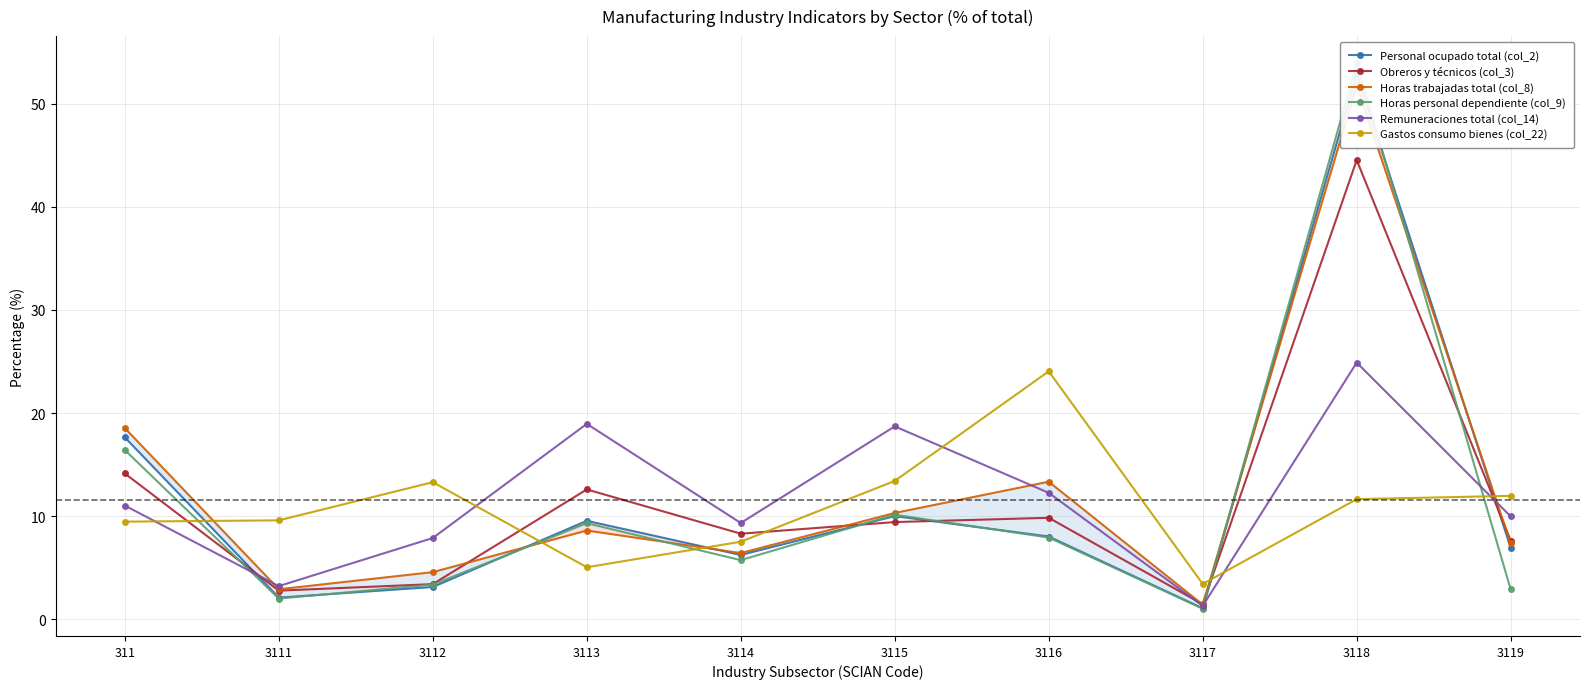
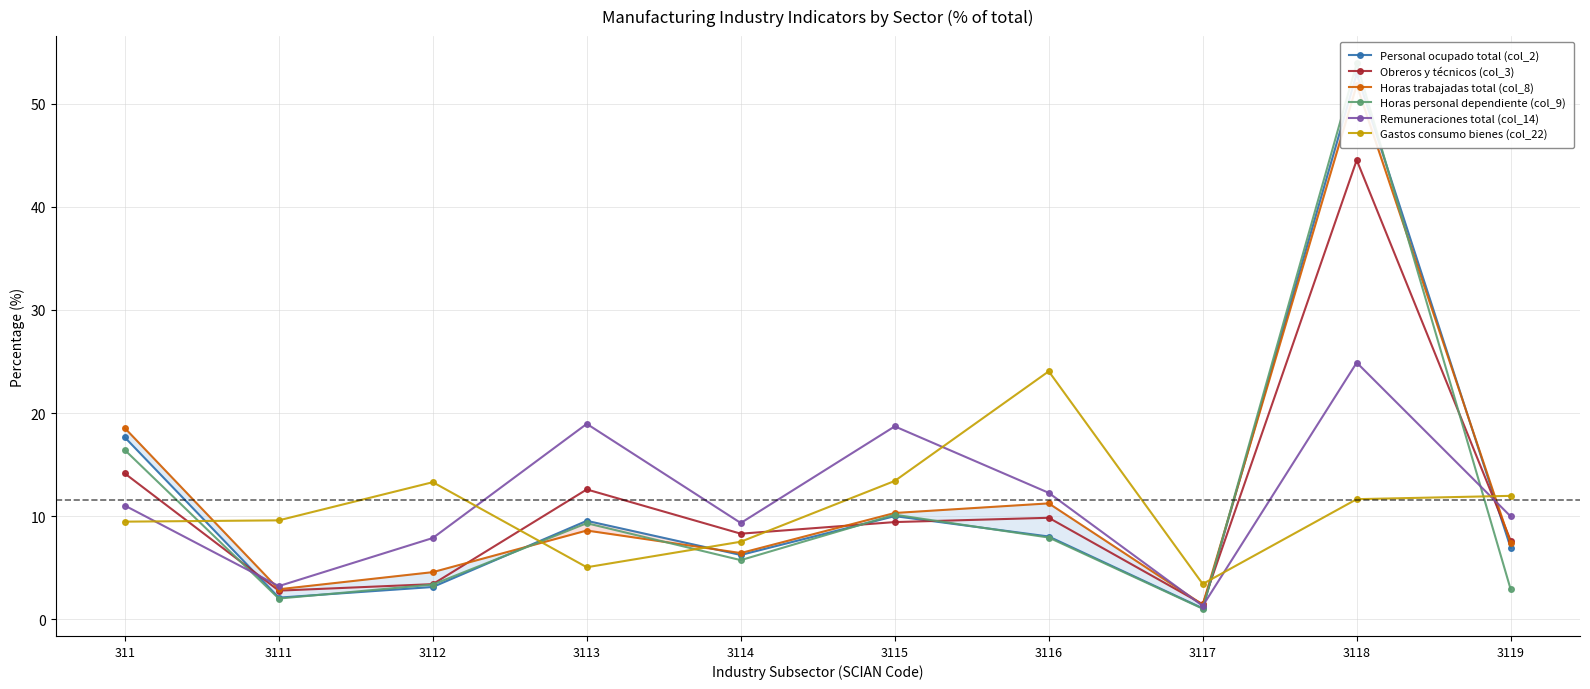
  {
    "Personal ocupado total (col_2)": {
      "311": 17.6,
      "3119": 6.9
    },
    "Obreros y técnicos (col_3)": {
      "311": 14.1,
      "3113": 12.6,
      "3114": 8.3,
      "3115": 9.4,
      "3116": 9.8,
      "3118": 44.5,
      "3119": 7.6
    },
    "Horas trabajadas total (col_8)": {
      "311": 18.5,
      "3112": 4.6,
      "3113": 8.6,
-     "3116": 13.3,
+     "3116": 11.2,
      "3119": 7.4
    },
    "Horas personal dependiente (col_9)": {
      "311": 16.4,
      "3114": 5.7,
      "3119": 2.9
    },
    "Remuneraciones total (col_14)": {
      "311": 11.0,
      "3111": 3.2,
      "3112": 7.9,
      "3113": 19.0,
      "3114": 9.3,
      "3115": 18.7,
      "3116": 12.3,
      "3118": 24.9,
      "3119": 10.0
    },
    "Gastos consumo bienes (col_22)": {
      "311": 9.5,
      "3111": 9.6,
      "3112": 13.3,
      "3113": 5.1,
      "3114": 7.5,
      "3115": 13.4,
      "3116": 24.0,
      "3117": 3.4,
      "3118": 11.7,
      "3119": 12.0
    }
  }
